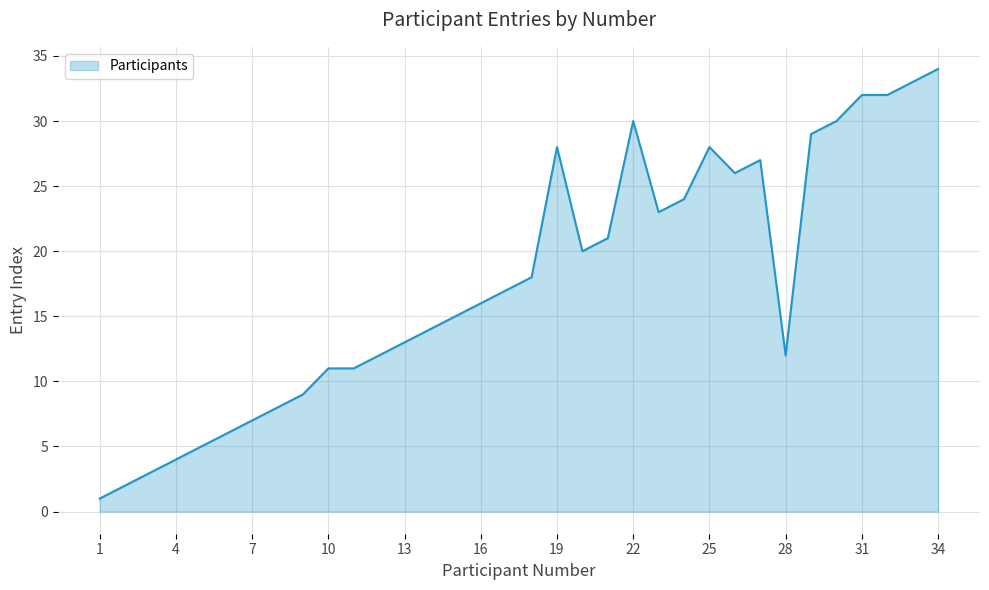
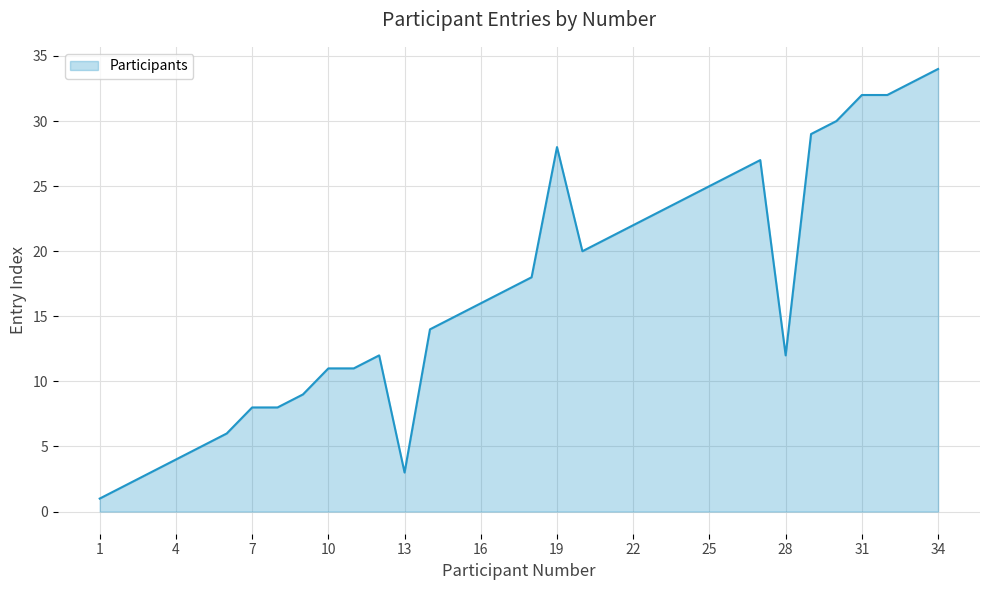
  {
    "1": 1,
    "4": 4,
-   "7": 7,
+   "7": 8,
    "10": 11,
-   "13": 13,
+   "13": 3,
    "16": 16,
    "19": 28,
-   "22": 30,
-   "25": 28,
+   "22": 22,
+   "25": 25,
    "28": 12,
    "31": 32,
    "34": 34
  }
